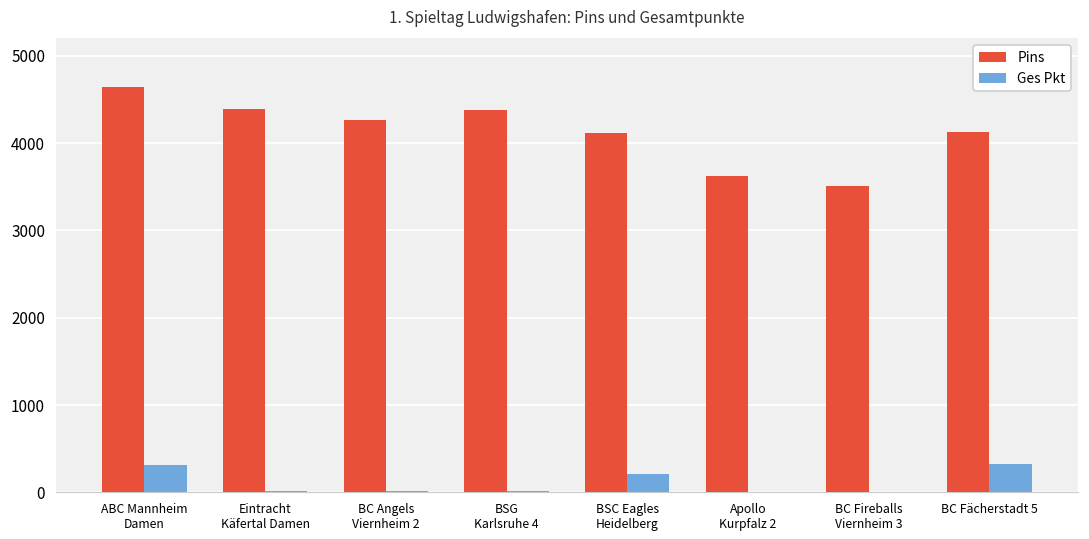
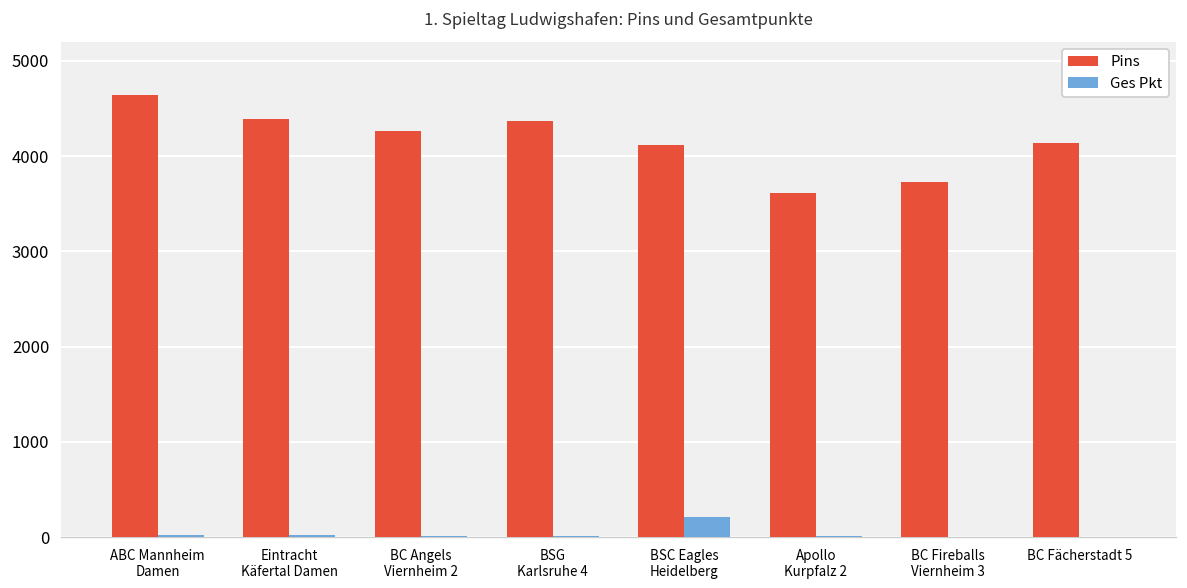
  {
    "Pins": {
      "ABC Mannheim Damen": 4600,
      "Eintracht Käfertal Damen": 4400,
      "BC Angels Viernheim 2": 4300,
      "BSG Karlsruhe 4": 4400,
      "BSC Eagles Heidelberg": 4100,
      "Apollo Kurpfalz 2": 3600,
-     "BC Fireballs Viernheim 3": 3500,
+     "BC Fireballs Viernheim 3": 3700,
      "BC Fächerstadt 5": 4100
    },
    "Ges Pkt": {
-     "ABC Mannheim Damen": 300,
+     "ABC Mannheim Damen": 0,
      "BSC Eagles Heidelberg": 200,
-     "BC Fächerstadt 5": 300
+     "BC Fächerstadt 5": 0
    }
  }
